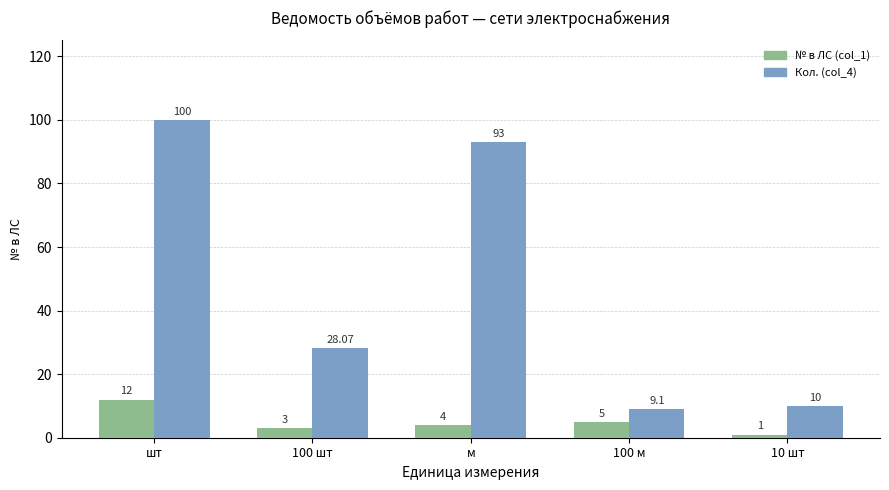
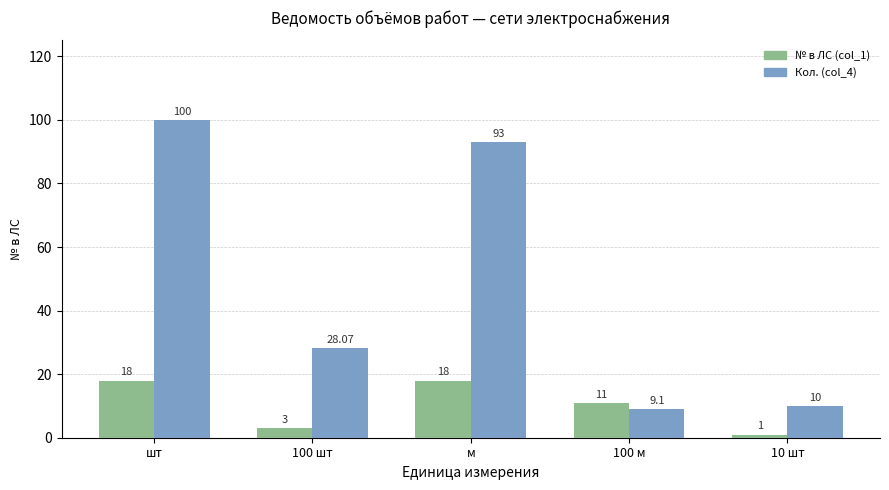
  {
    "№ в ЛС (col_1)": {
-     "шт": 12,
+     "шт": 18,
      "100 шт": 3,
-     "м": 4,
-     "100 м": 5,
+     "м": 18,
+     "100 м": 11,
      "10 шт": 1
    },
    "Кол. (col_4)": {
      "шт": 100,
      "100 шт": 28.07,
      "м": 93,
      "100 м": 9.1,
      "10 шт": 10
    }
  }
